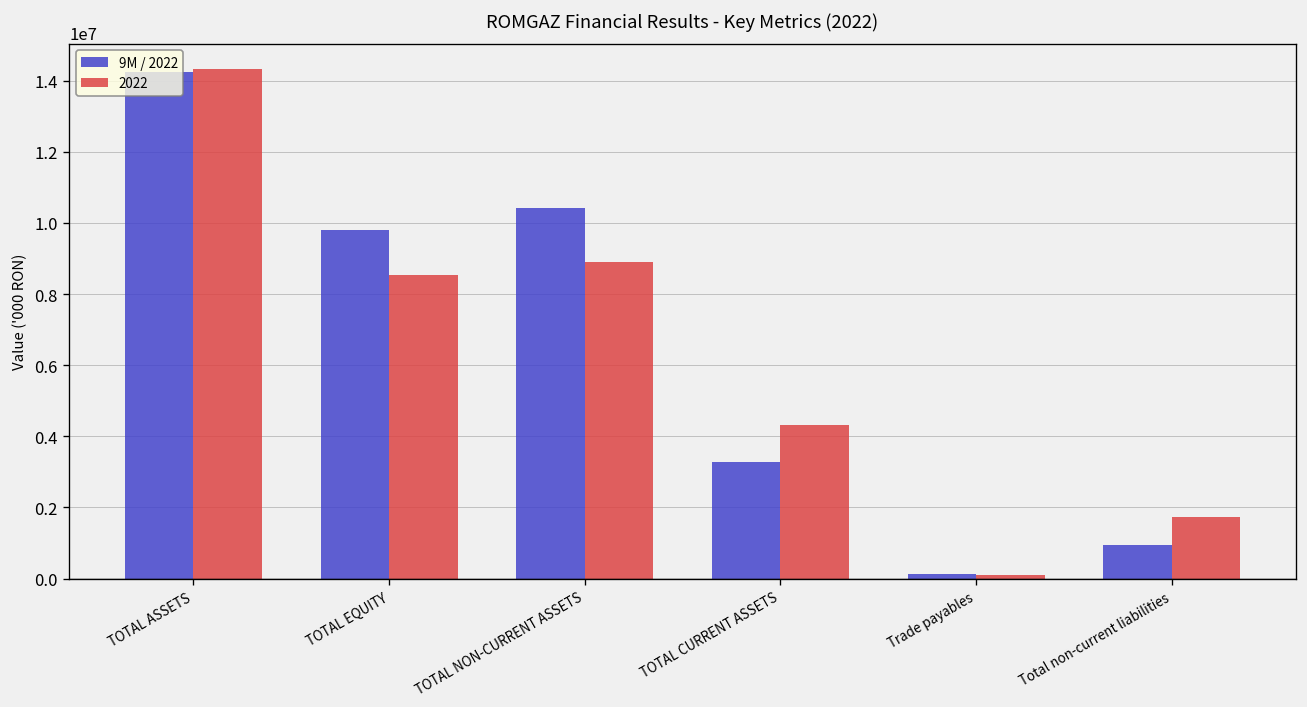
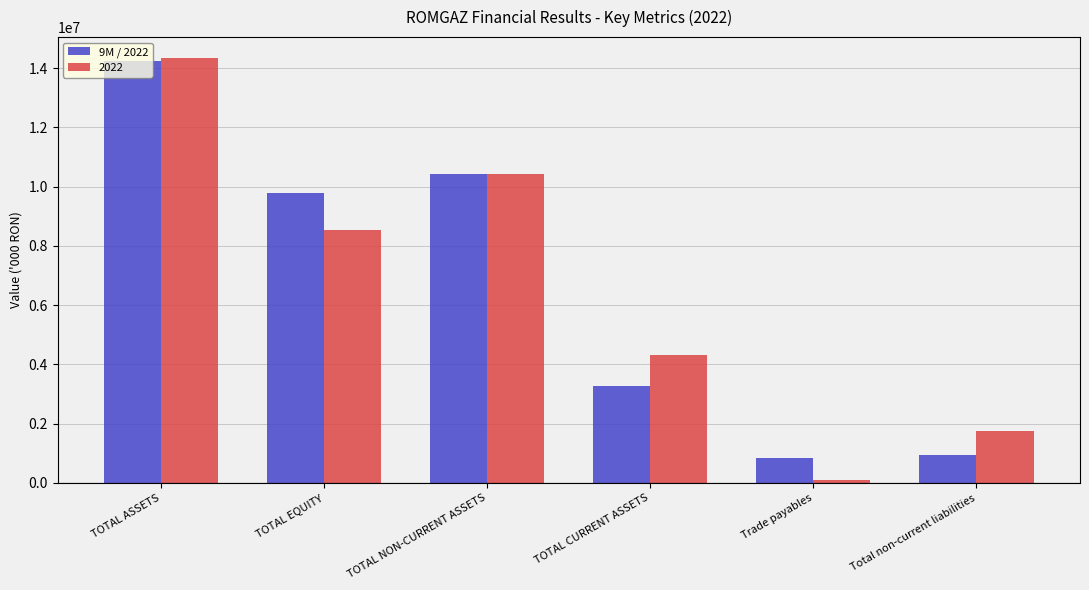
  {
    "9M / 2022": {
      "TOTAL EQUITY": 9800000,
      "TOTAL NON-CURRENT ASSETS": 10400000,
      "TOTAL CURRENT ASSETS": 3300000,
-     "Trade payables": 100000,
+     "Trade payables": 900000,
      "Total non-current liabilities": 900000
    },
    "2022": {
      "TOTAL ASSETS": 14300000,
      "TOTAL EQUITY": 8500000,
-     "TOTAL NON-CURRENT ASSETS": 8900000,
+     "TOTAL NON-CURRENT ASSETS": 10400000,
      "TOTAL CURRENT ASSETS": 4300000,
      "Trade payables": 100000,
      "Total non-current liabilities": 1700000
    }
  }
